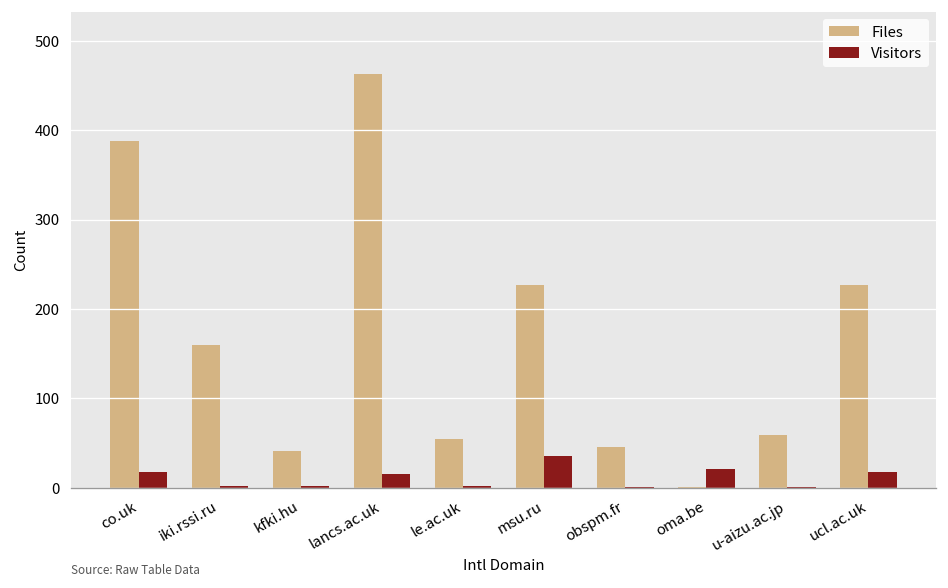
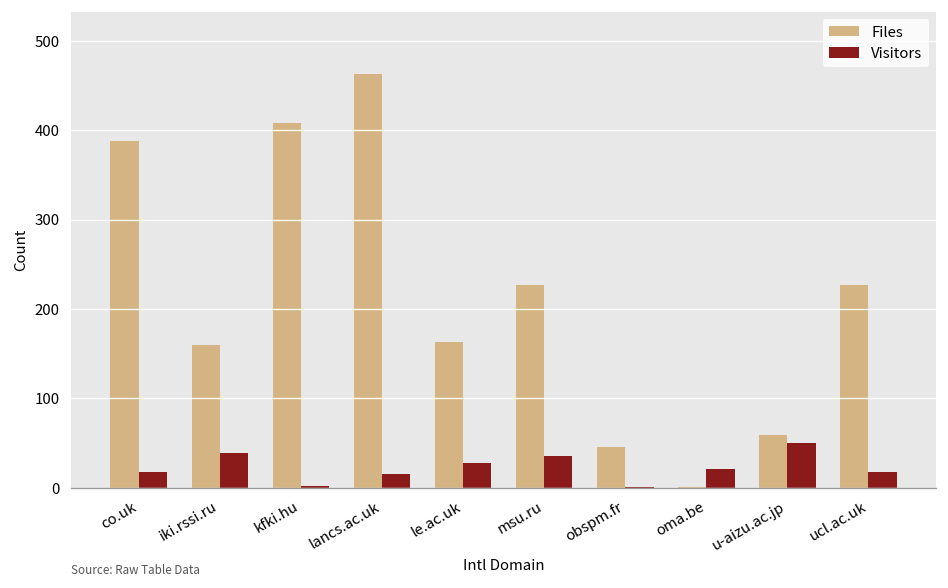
  {
    "Files": {
      "co.uk": 390,
      "iki.rssi.ru": 160,
-     "kfki.hu": 40,
+     "kfki.hu": 410,
      "lancs.ac.uk": 460,
-     "le.ac.uk": 60,
+     "le.ac.uk": 160,
      "msu.ru": 230,
      "obspm.fr": 50,
      "u-aizu.ac.jp": 60,
      "ucl.ac.uk": 230
    },
    "Visitors": {
      "co.uk": 20,
-     "iki.rssi.ru": 0,
+     "iki.rssi.ru": 40,
      "lancs.ac.uk": 20,
-     "le.ac.uk": 0,
+     "le.ac.uk": 30,
      "msu.ru": 40,
      "oma.be": 20,
-     "u-aizu.ac.jp": 0,
+     "u-aizu.ac.jp": 50,
      "ucl.ac.uk": 20
    }
  }
